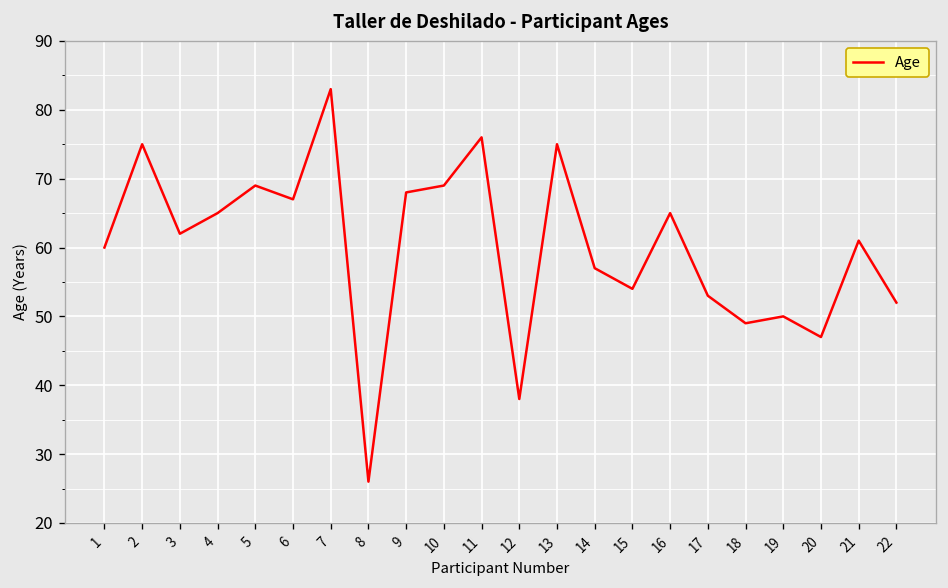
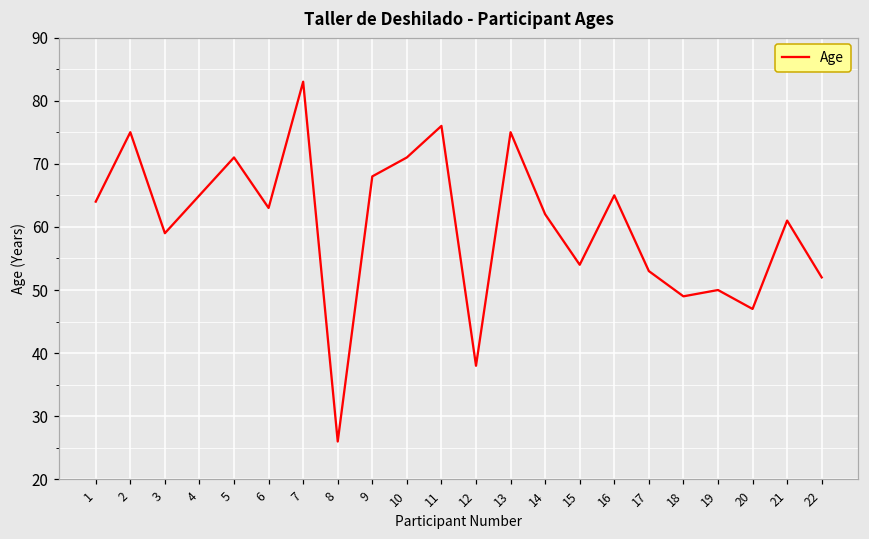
  {
-   "1": 60,
+   "1": 64,
    "2": 75,
-   "3": 62,
+   "3": 59,
    "4": 65,
-   "5": 69,
-   "6": 67,
+   "5": 71,
+   "6": 63,
    "7": 83,
    "8": 26,
    "9": 68,
-   "10": 69,
+   "10": 71,
    "11": 76,
    "12": 38,
    "13": 75,
-   "14": 57,
+   "14": 62,
    "15": 54,
    "16": 65,
    "17": 53,
    "18": 49,
    "19": 50,
    "20": 47,
    "21": 61,
    "22": 52
  }
